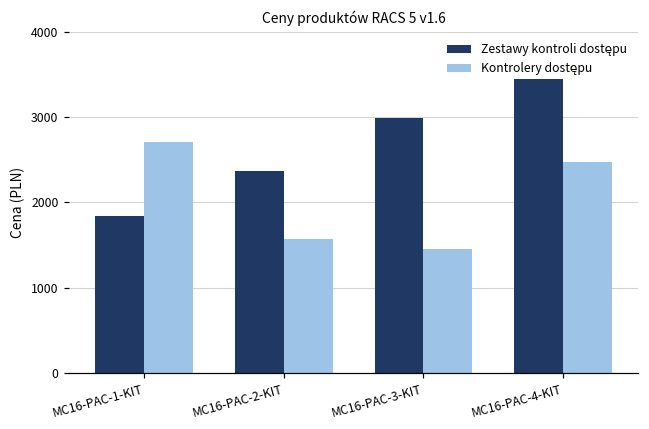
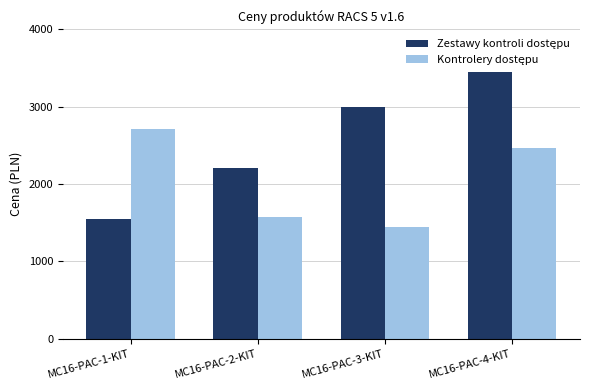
  {
    "Zestawy kontroli dostępu": {
-     "MC16-PAC-1-KIT": 1800,
-     "MC16-PAC-2-KIT": 2400,
+     "MC16-PAC-1-KIT": 1500,
+     "MC16-PAC-2-KIT": 2200,
      "MC16-PAC-3-KIT": 3000,
      "MC16-PAC-4-KIT": 3400
    },
    "Kontrolery dostępu": {
      "MC16-PAC-1-KIT": 2700,
      "MC16-PAC-2-KIT": 1600,
      "MC16-PAC-3-KIT": 1400,
      "MC16-PAC-4-KIT": 2500
    }
  }
